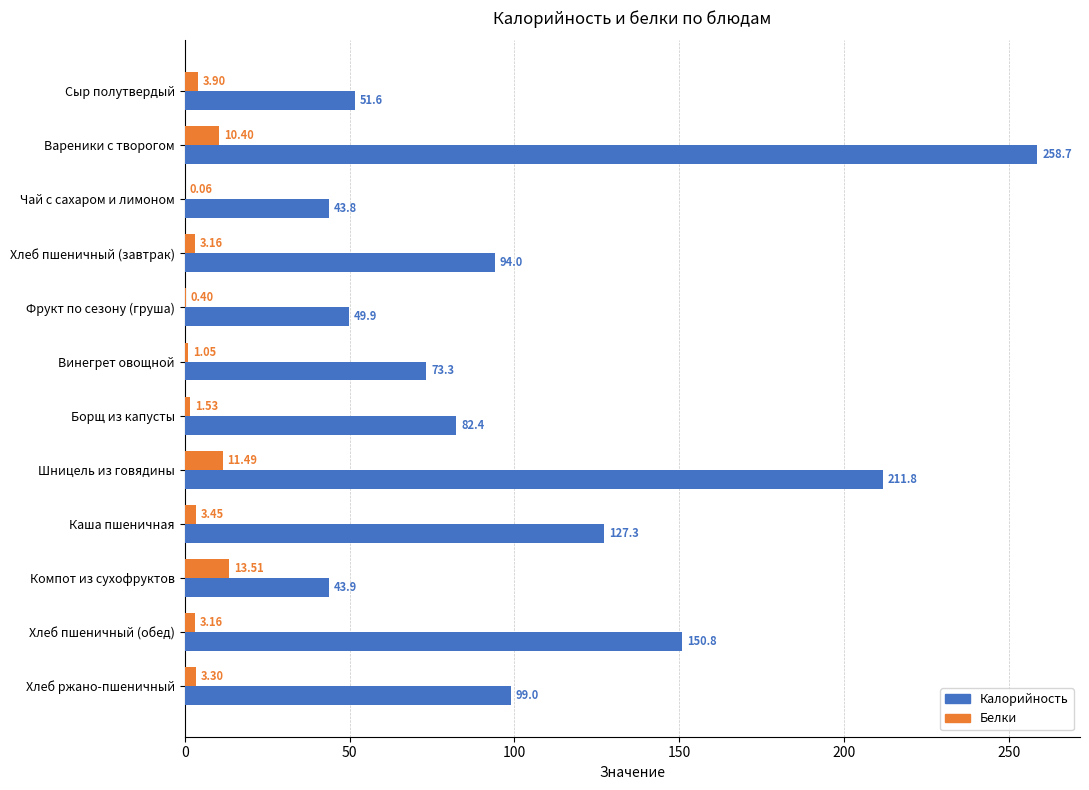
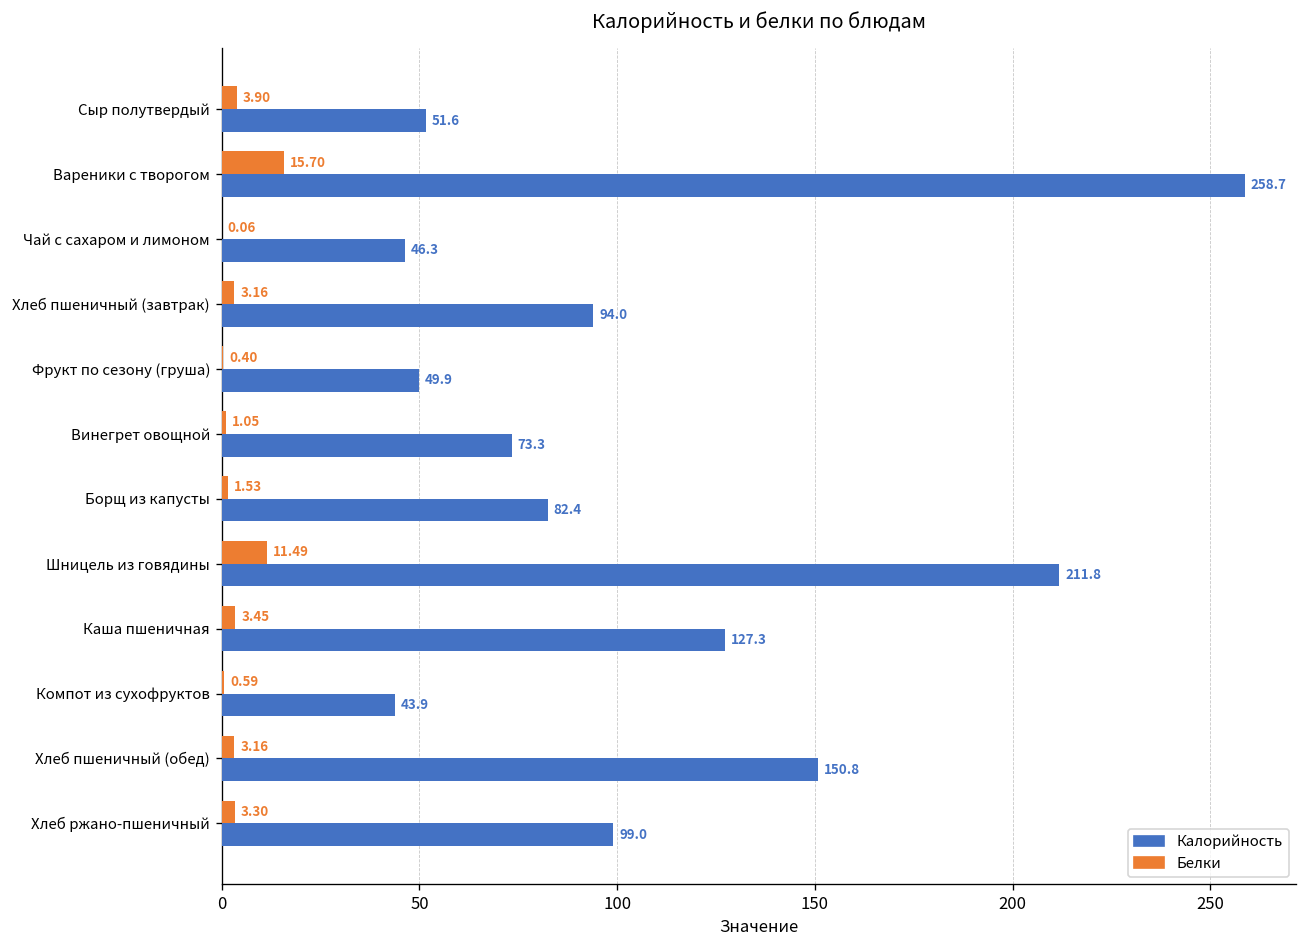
  {
    "Калорийность": {
      "Сыр полутвердый": 51.6,
      "Вареники с творогом": 258.7,
-     "Чай с сахаром и лимоном": 43.8,
+     "Чай с сахаром и лимоном": 46.3,
      "Хлеб пшеничный (завтрак)": 94.0,
      "Фрукт по сезону (груша)": 49.9,
      "Винегрет овощной": 73.3,
      "Борщ из капусты": 82.4,
      "Шницель из говядины": 211.8,
      "Каша пшеничная": 127.3,
      "Компот из сухофруктов": 43.9,
      "Хлеб пшеничный (обед)": 150.8,
      "Хлеб ржано-пшеничный": 99.0
    },
    "Белки": {
      "Сыр полутвердый": 3.90,
-     "Вареники с творогом": 10.40,
+     "Вареники с творогом": 15.70,
      "Чай с сахаром и лимоном": 0.06,
      "Хлеб пшеничный (завтрак)": 3.16,
      "Фрукт по сезону (груша)": 0.40,
      "Винегрет овощной": 1.05,
      "Борщ из капусты": 1.53,
      "Шницель из говядины": 11.49,
      "Каша пшеничная": 3.45,
-     "Компот из сухофруктов": 13.51,
+     "Компот из сухофруктов": 0.59,
      "Хлеб пшеничный (обед)": 3.16,
      "Хлеб ржано-пшеничный": 3.30
    }
  }
